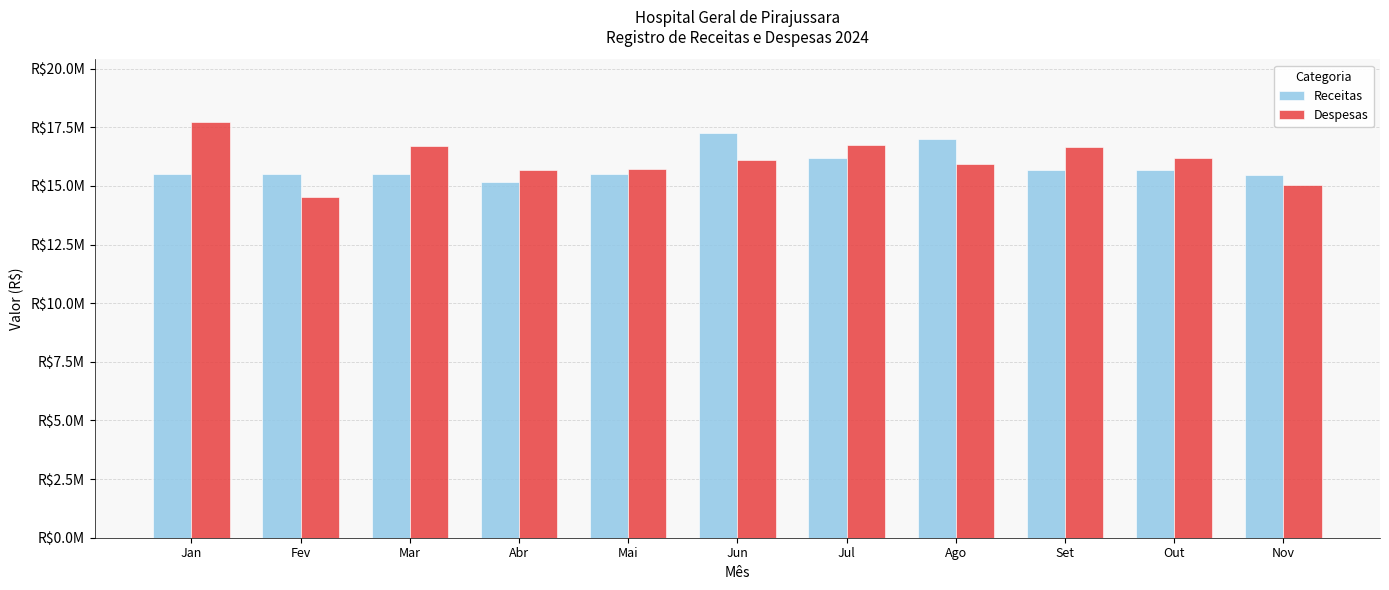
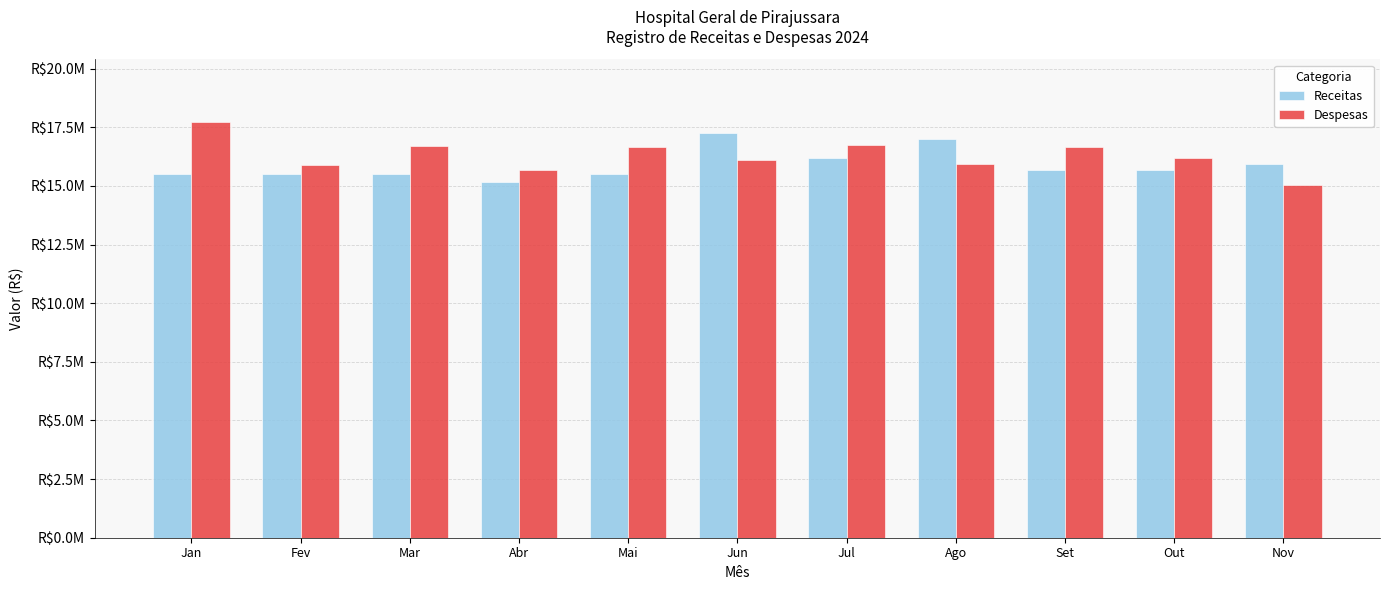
  {
    "Receitas": {
      "Jan": "R$15500000",
      "Fev": "R$15500000",
      "Mar": "R$15500000",
      "Abr": "R$15200000",
      "Mai": "R$15500000",
      "Jun": "R$17300000",
      "Jul": "R$16200000",
      "Ago": "R$17000000",
      "Set": "R$15700000",
      "Out": "R$15700000",
-     "Nov": "R$15500000"
+     "Nov": "R$15900000"
    },
    "Despesas": {
      "Jan": "R$17700000",
-     "Fev": "R$14500000",
+     "Fev": "R$15900000",
      "Mar": "R$16700000",
      "Abr": "R$15700000",
-     "Mai": "R$15700000",
+     "Mai": "R$16700000",
      "Jun": "R$16100000",
      "Jul": "R$16700000",
      "Ago": "R$16000000",
      "Set": "R$16700000",
      "Out": "R$16200000",
      "Nov": "R$15100000"
    }
  }
